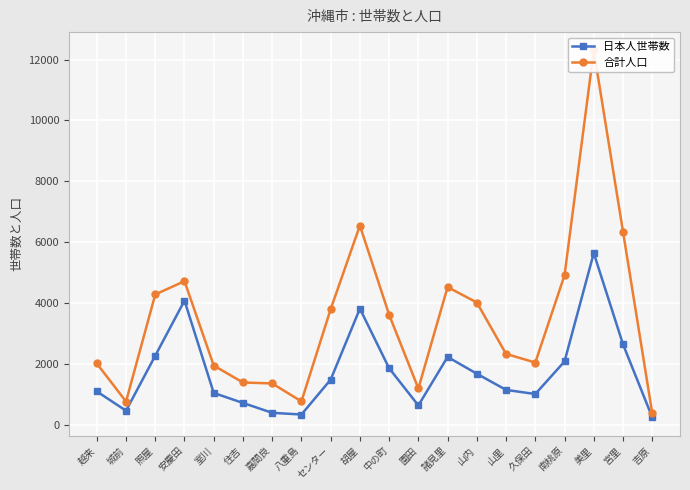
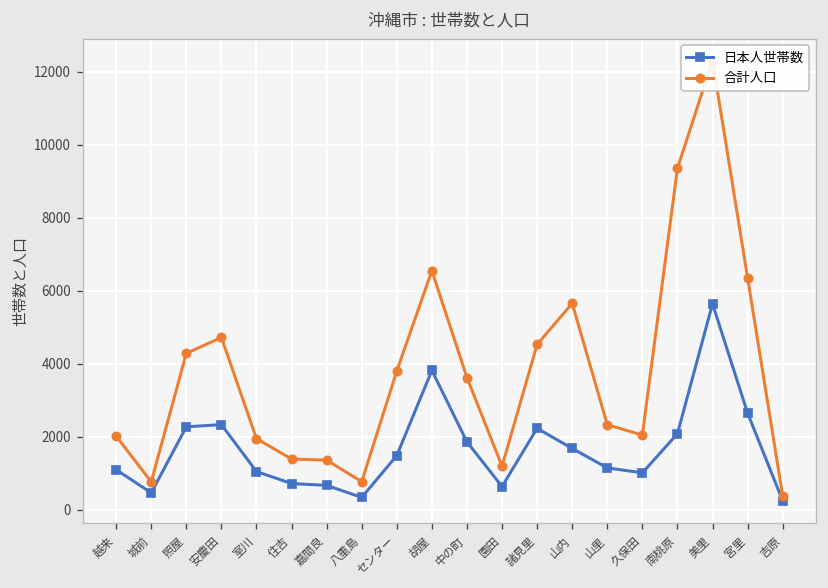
  {
    "日本人世帯数": {
      "越来": 1100,
      "城前": 500,
      "照屋": 2300,
-     "安慶田": 4100,
+     "安慶田": 2300,
      "室川": 1000,
      "住吉": 700,
-     "嘉間良": 400,
+     "嘉間良": 700,
      "八重島": 300,
      "センター": 1500,
      "胡屋": 3800,
      "中の町": 1900,
      "園田": 600,
      "諸見里": 2200,
      "山内": 1700,
      "山里": 1100,
      "久保田": 1000,
      "南桃原": 2100,
      "美里": 5600,
      "宮里": 2600,
      "吉原": 200
    },
    "合計人口": {
      "越来": 2000,
      "城前": 800,
      "照屋": 4300,
      "安慶田": 4700,
      "室川": 1900,
      "住吉": 1400,
      "嘉間良": 1400,
      "八重島": 800,
      "センター": 3800,
      "胡屋": 6500,
      "中の町": 3600,
      "園田": 1200,
      "諸見里": 4500,
-     "山内": 4000,
+     "山内": 5700,
      "山里": 2300,
      "久保田": 2000,
-     "南桃原": 4900,
+     "南桃原": 9300,
      "宮里": 6400,
      "吉原": 400
    }
  }
